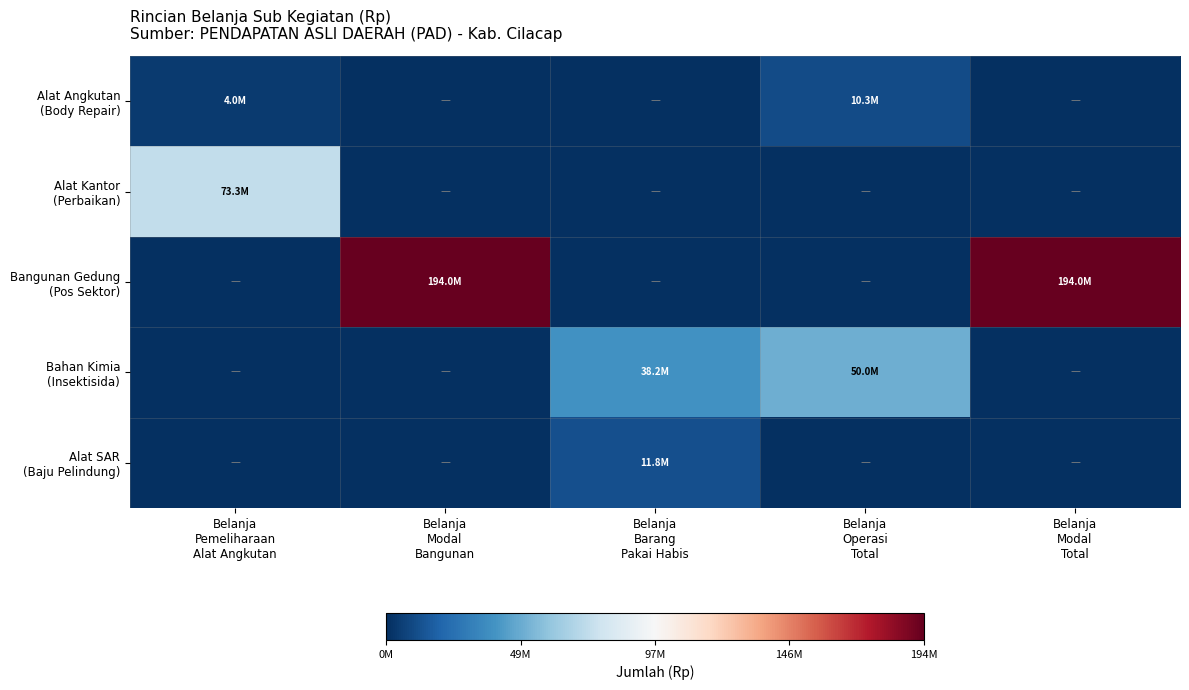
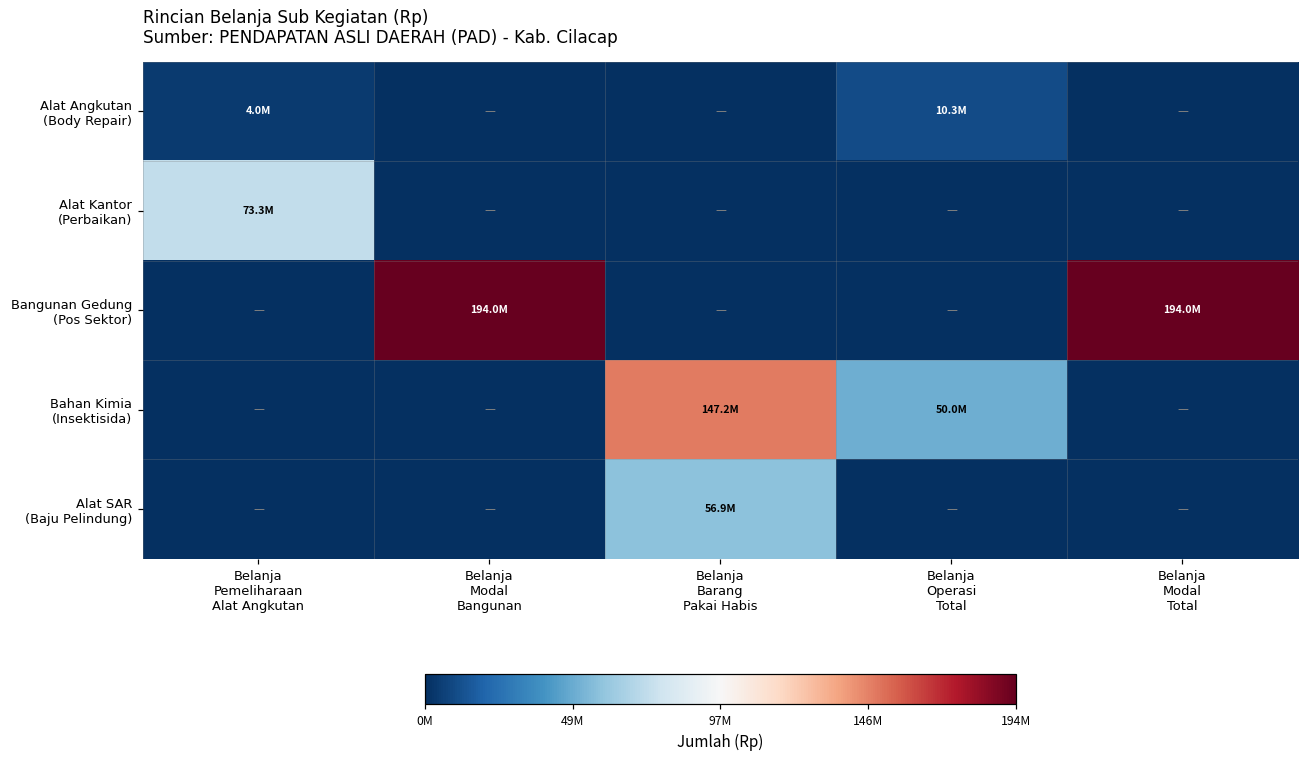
  {
    "Alat Angkutan (Body Repair)": {
      "Belanja Pemeliharaan Alat Angkutan": "4.0M",
      "Belanja Operasi Total": "10.3M"
    },
    "Alat Kantor (Perbaikan)": {
      "Belanja Pemeliharaan Alat Angkutan": "73.3M"
    },
    "Bangunan Gedung (Pos Sektor)": {
      "Belanja Modal Bangunan": "194.0M",
      "Belanja Modal Total": "194.0M"
    },
    "Bahan Kimia (Insektisida)": {
-     "Belanja Barang Pakai Habis": "38.2M",
+     "Belanja Barang Pakai Habis": "147.2M",
      "Belanja Operasi Total": "50.0M"
    },
    "Alat SAR (Baju Pelindung)": {
-     "Belanja Barang Pakai Habis": "11.8M"
+     "Belanja Barang Pakai Habis": "56.9M"
    }
  }
